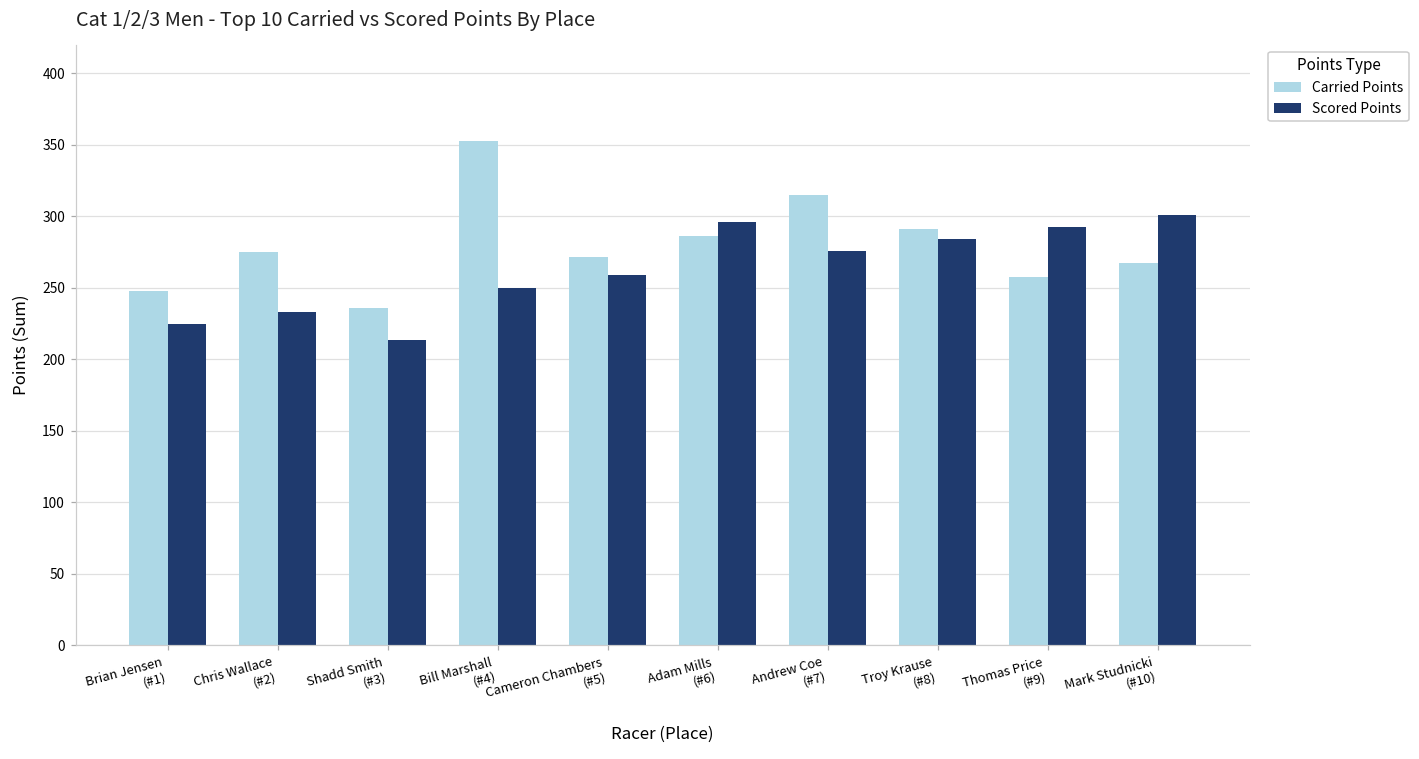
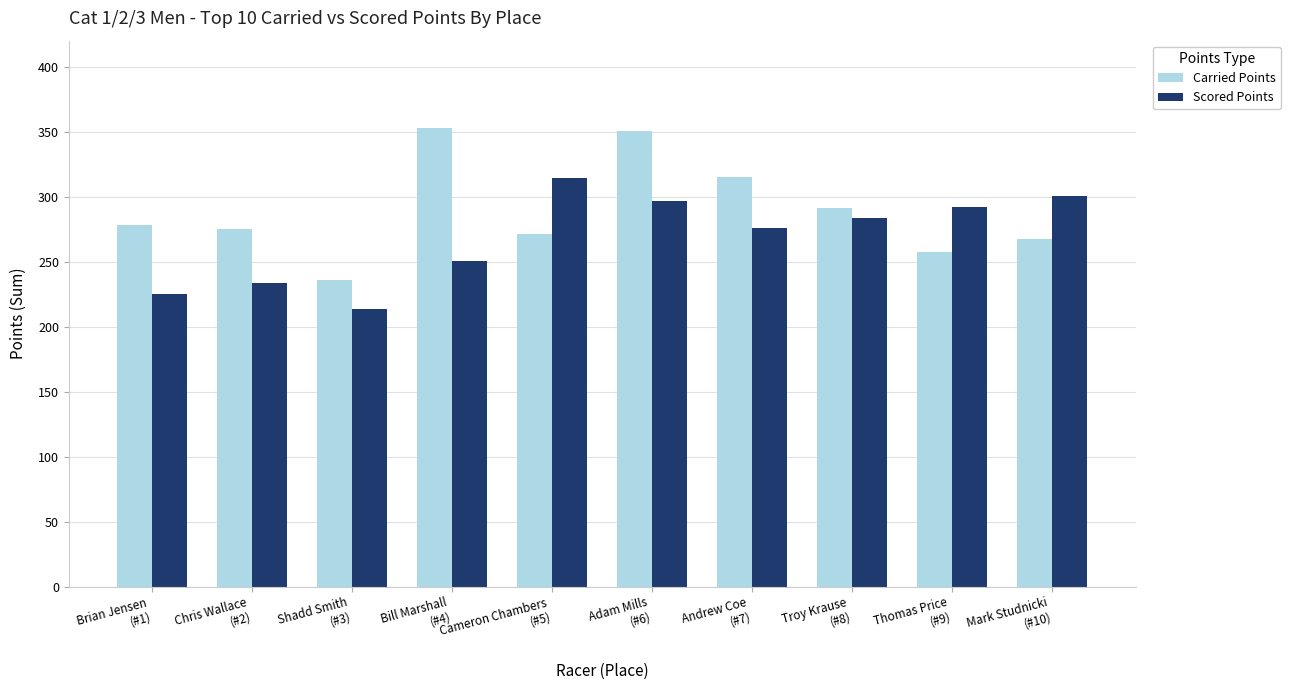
  {
    "Carried Points": {
-     "Brian Jensen (#1)": 248,
+     "Brian Jensen (#1)": 278,
      "Chris Wallace (#2)": 275,
      "Shadd Smith (#3)": 236,
      "Bill Marshall (#4)": 353,
      "Cameron Chambers (#5)": 271,
-     "Adam Mills (#6)": 286,
+     "Adam Mills (#6)": 351,
      "Andrew Coe (#7)": 315,
      "Troy Krause (#8)": 291,
      "Thomas Price (#9)": 258,
      "Mark Studnicki (#10)": 267
    },
    "Scored Points": {
      "Brian Jensen (#1)": 225,
      "Chris Wallace (#2)": 233,
      "Shadd Smith (#3)": 213,
      "Bill Marshall (#4)": 250,
-     "Cameron Chambers (#5)": 259,
+     "Cameron Chambers (#5)": 315,
      "Adam Mills (#6)": 296,
      "Andrew Coe (#7)": 275,
      "Troy Krause (#8)": 284,
      "Thomas Price (#9)": 292,
      "Mark Studnicki (#10)": 301
    }
  }
